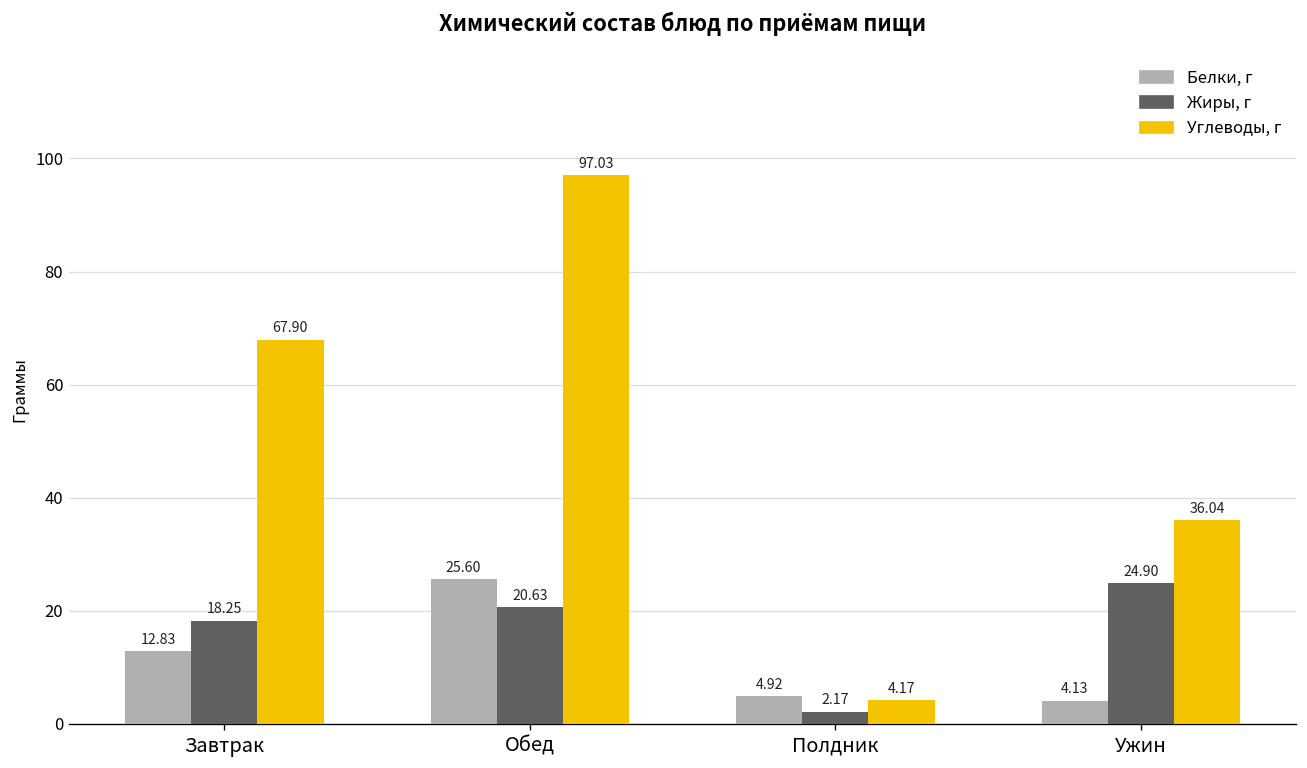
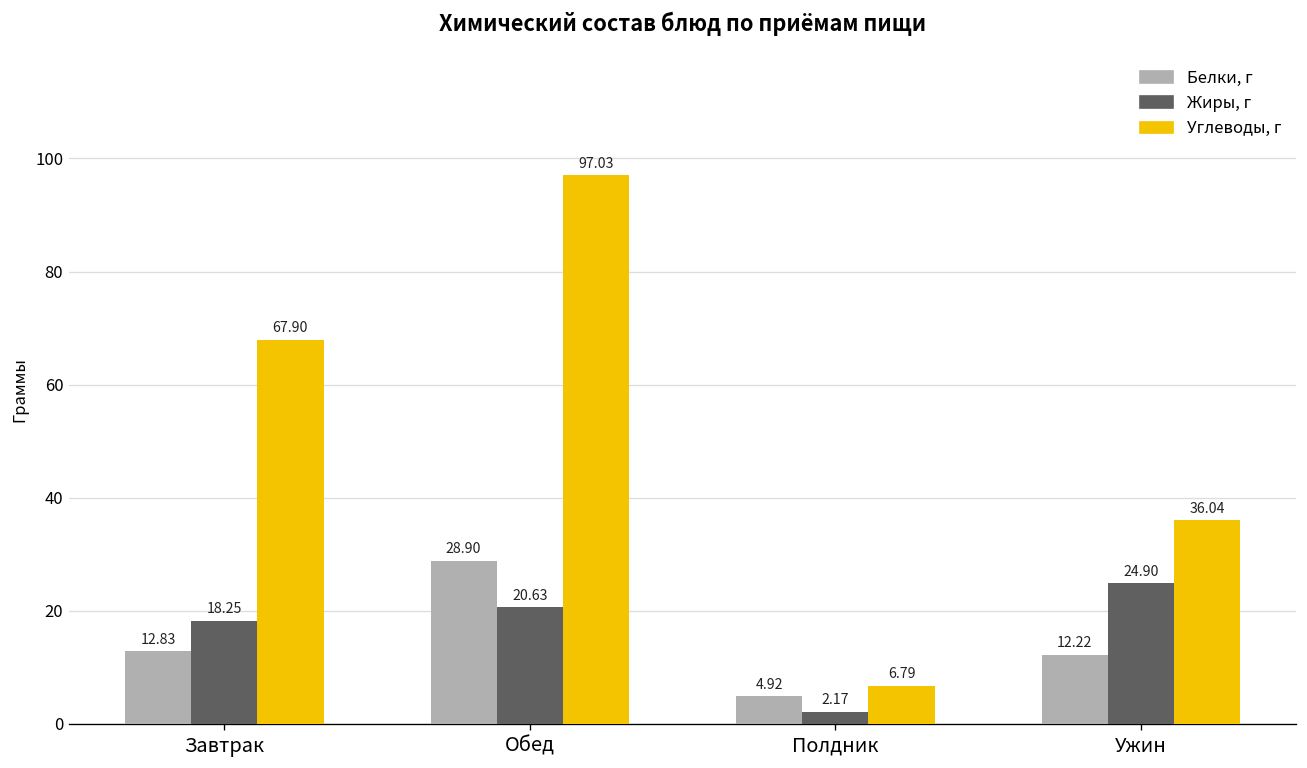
  {
    "Белки, г": {
      "Завтрак": 12.83,
-     "Обед": 25.60,
+     "Обед": 28.90,
      "Полдник": 4.92,
-     "Ужин": 4.13
+     "Ужин": 12.22
    },
    "Жиры, г": {
      "Завтрак": 18.25,
      "Обед": 20.63,
      "Полдник": 2.17,
      "Ужин": 24.90
    },
    "Углеводы, г": {
      "Завтрак": 67.90,
      "Обед": 97.03,
-     "Полдник": 4.17,
+     "Полдник": 6.79,
      "Ужин": 36.04
    }
  }
